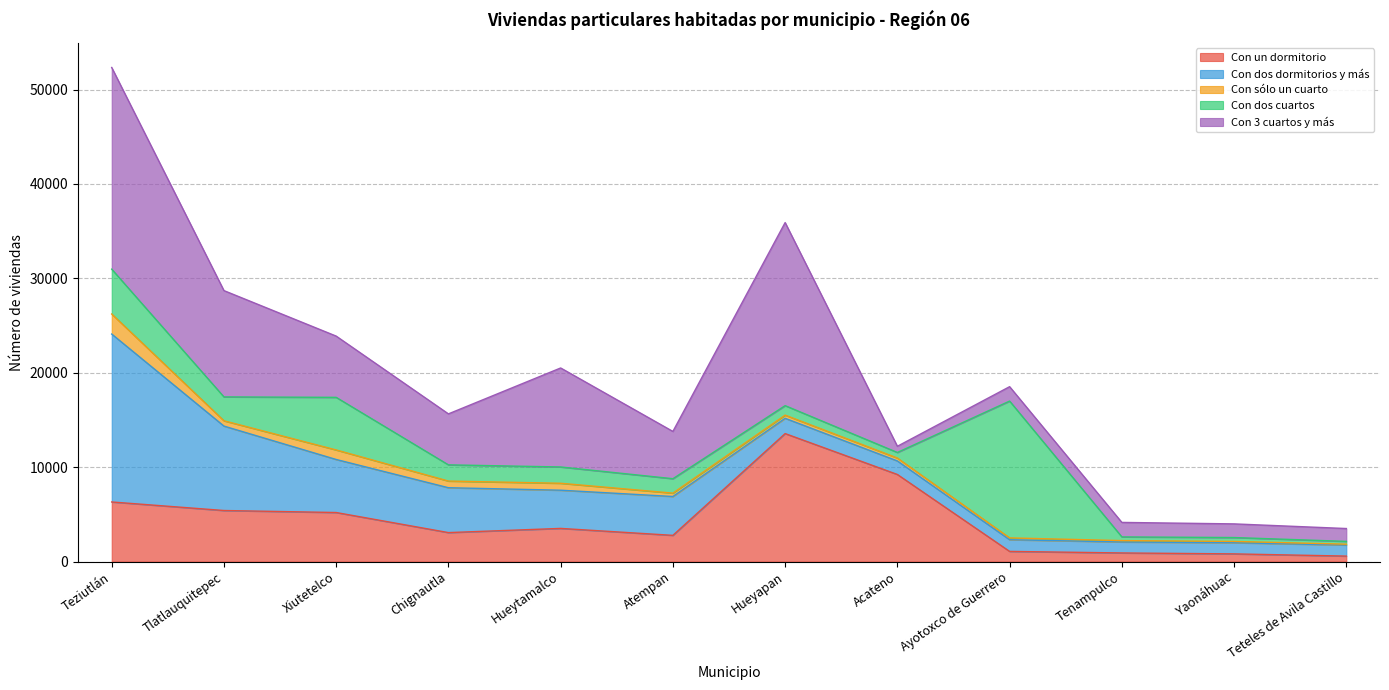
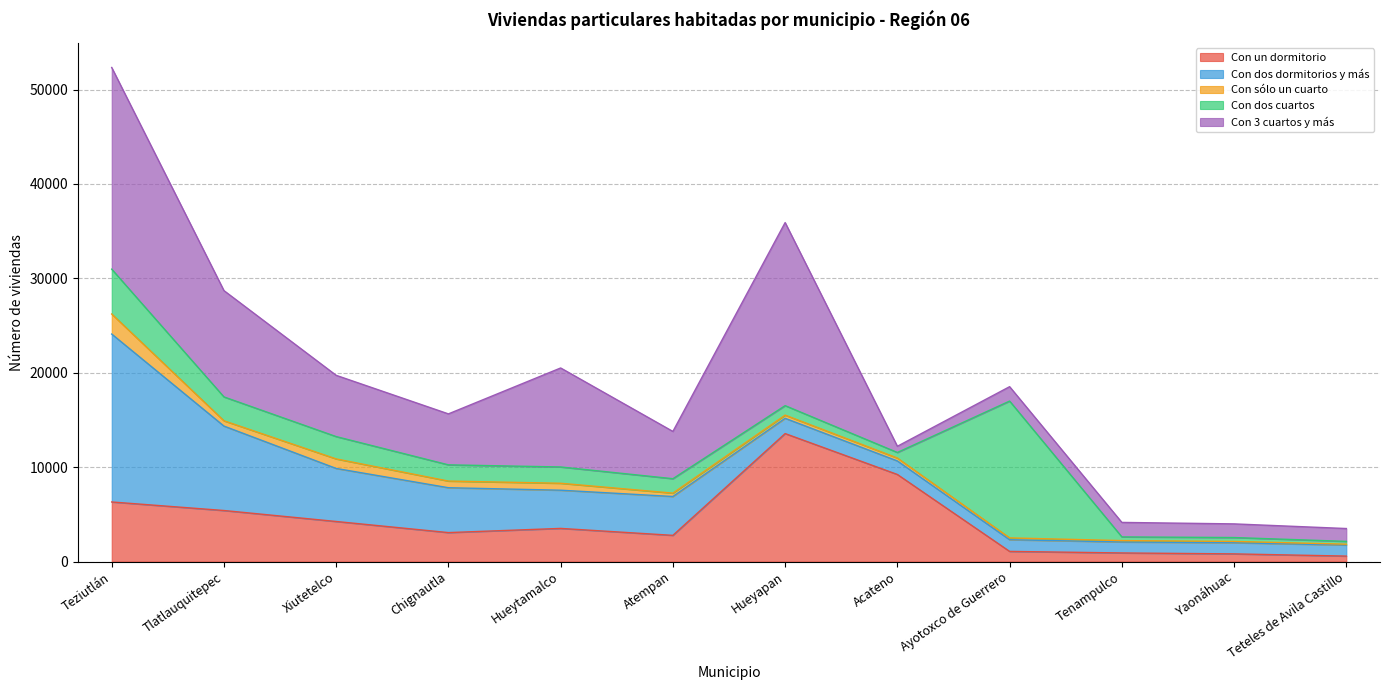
  {
    "Con un dormitorio": {
      "Teziutlán": 6000,
      "Tlatlauquitepec": 5000,
-     "Xiutetelco": 5000,
+     "Xiutetelco": 4000,
      "Chignautla": 3000,
      "Hueytamalco": 4000,
      "Atempan": 3000,
      "Hueyapan": 14000,
      "Acateno": 9000,
      "Ayotoxco de Guerrero": 1000,
      "Tenampulco": 1000,
      "Yaonáhuac": 1000,
      "Teteles de Avila Castillo": 1000
    },
    "Con dos dormitorios y más": {
      "Teziutlán": 18000,
      "Tlatlauquitepec": 9000,
      "Xiutetelco": 6000,
      "Chignautla": 5000,
      "Hueytamalco": 4000,
      "Atempan": 4000,
      "Hueyapan": 2000,
      "Acateno": 1000
    },
    "Con sólo un cuarto": {
      "Teziutlán": 2000,
      "Tlatlauquitepec": 1000,
      "Xiutetelco": 1000,
      "Chignautla": 1000,
      "Hueytamalco": 1000,
      "Atempan": 0,
      "Hueyapan": 0,
      "Acateno": 0
    },
    "Con dos cuartos": {
      "Teziutlán": 5000,
      "Tlatlauquitepec": 3000,
-     "Xiutetelco": 6000,
+     "Xiutetelco": 2000,
      "Chignautla": 2000,
      "Hueytamalco": 2000,
      "Atempan": 2000,
      "Hueyapan": 1000,
      "Acateno": 1000,
      "Ayotoxco de Guerrero": 14000,
      "Tenampulco": 0,
      "Yaonáhuac": 0,
      "Teteles de Avila Castillo": 0
    },
    "Con 3 cuartos y más": {
      "Teziutlán": 21000,
      "Tlatlauquitepec": 11000,
      "Xiutetelco": 6000,
      "Chignautla": 5000,
      "Hueytamalco": 10000,
      "Atempan": 5000,
      "Hueyapan": 19000,
      "Acateno": 1000,
      "Ayotoxco de Guerrero": 2000,
      "Tenampulco": 2000,
      "Yaonáhuac": 1000,
      "Teteles de Avila Castillo": 1000
    }
  }
